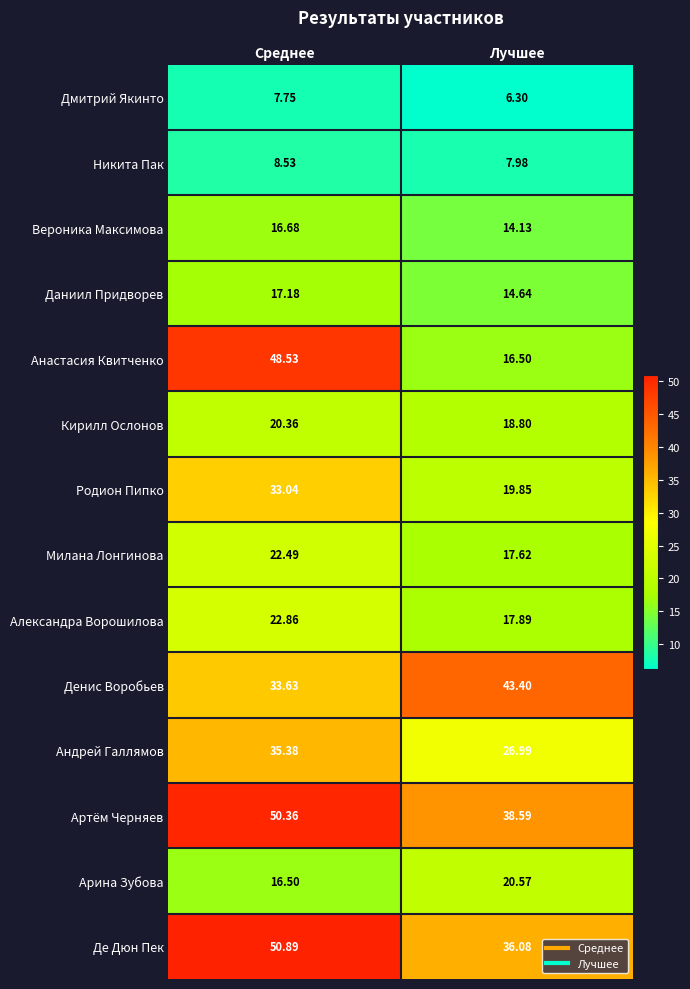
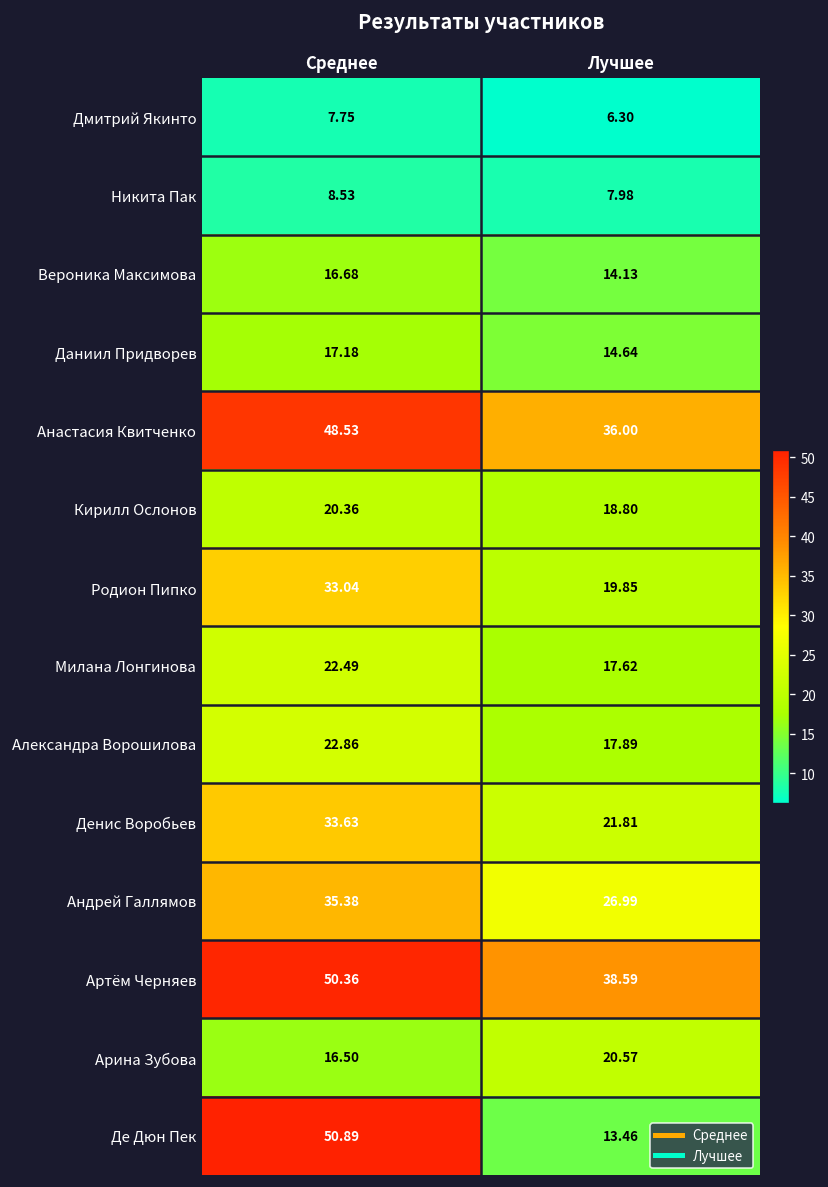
  {
    "Дмитрий Якинто": {
      "Среднее": 7.75,
      "Лучшее": 6.30
    },
    "Никита Пак": {
      "Среднее": 8.53,
      "Лучшее": 7.98
    },
    "Вероника Максимова": {
      "Среднее": 16.68,
      "Лучшее": 14.13
    },
    "Даниил Придворев": {
      "Среднее": 17.18,
      "Лучшее": 14.64
    },
    "Анастасия Квитченко": {
      "Среднее": 48.53,
-     "Лучшее": 16.50
+     "Лучшее": 36.00
    },
    "Кирилл Ослонов": {
      "Среднее": 20.36,
      "Лучшее": 18.80
    },
    "Родион Пипко": {
      "Среднее": 33.04,
      "Лучшее": 19.85
    },
    "Милана Лонгинова": {
      "Среднее": 22.49,
      "Лучшее": 17.62
    },
    "Александра Ворошилова": {
      "Среднее": 22.86,
      "Лучшее": 17.89
    },
    "Денис Воробьев": {
      "Среднее": 33.63,
-     "Лучшее": 43.40
+     "Лучшее": 21.81
    },
    "Андрей Галлямов": {
      "Среднее": 35.38,
      "Лучшее": 26.99
    },
    "Артём Черняев": {
      "Среднее": 50.36,
      "Лучшее": 38.59
    },
    "Арина Зубова": {
      "Среднее": 16.50,
      "Лучшее": 20.57
    },
    "Де Дюн Пек": {
      "Среднее": 50.89,
-     "Лучшее": 36.08
+     "Лучшее": 13.46
    }
  }
